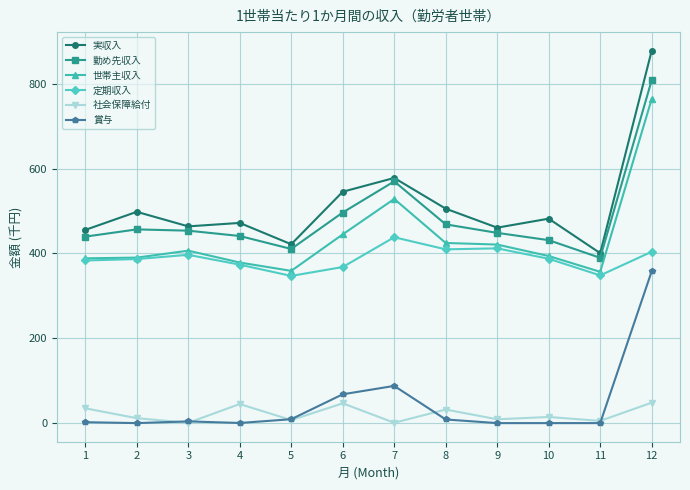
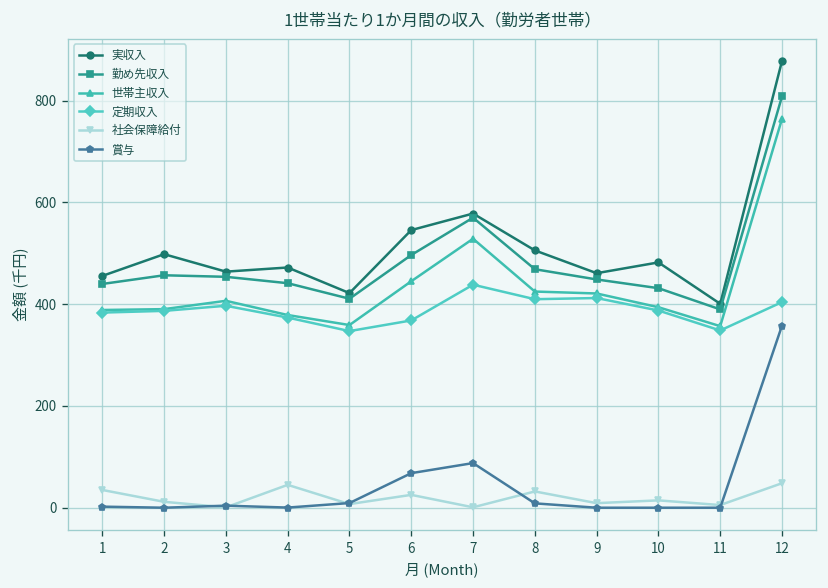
  {
    "社会保障給付": {
      "1": 30,
      "2": 10,
      "4": 40,
-     "6": 50,
+     "6": 30,
      "7": 0,
      "8": 30,
      "9": 10,
      "10": 10,
      "12": 50
    }
  }
